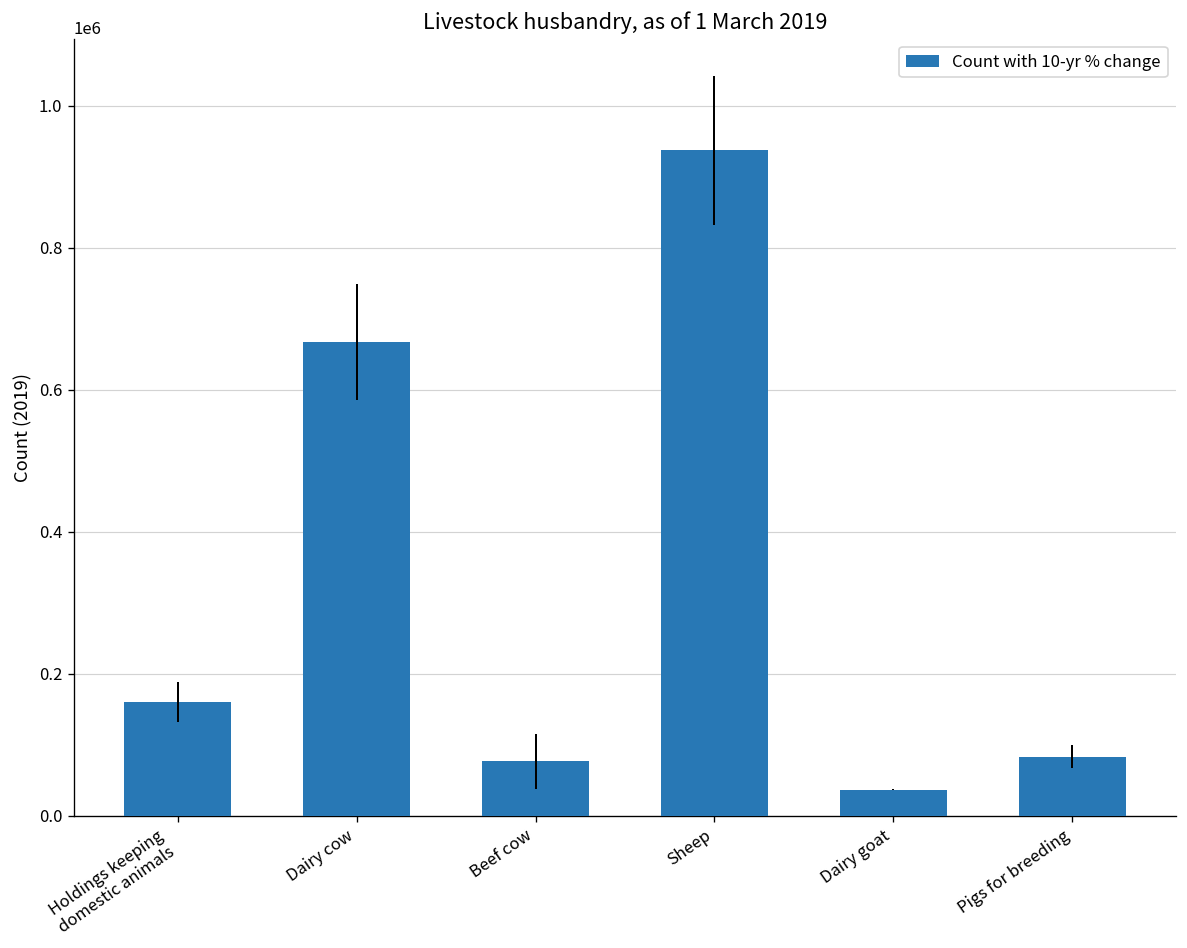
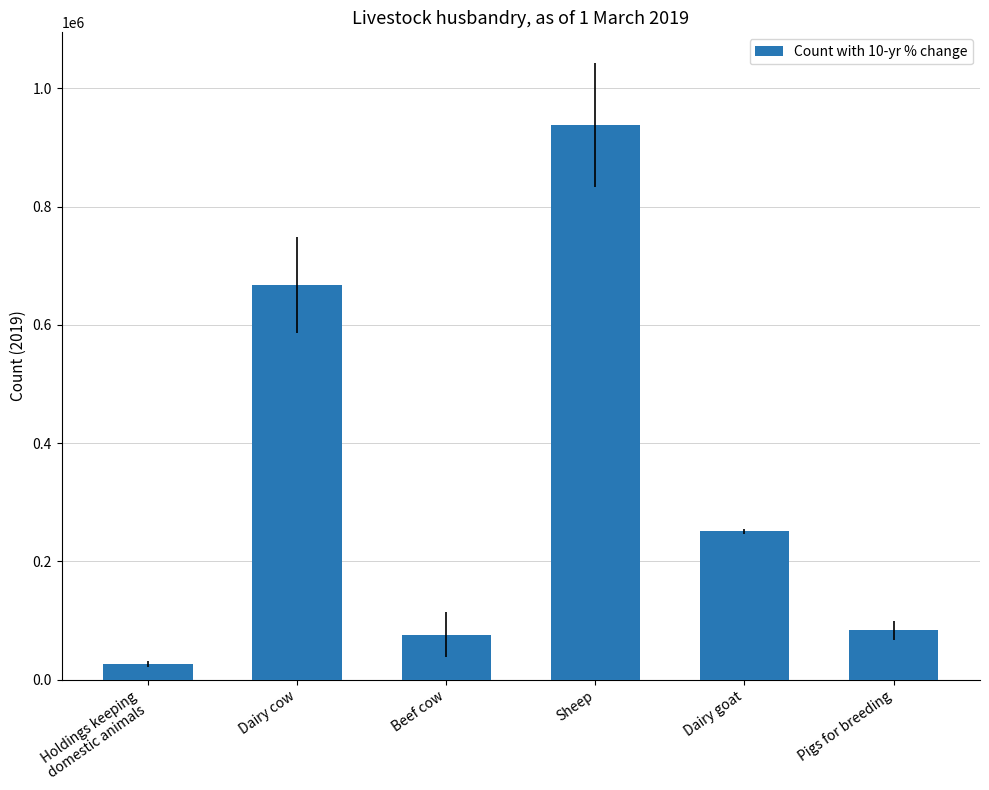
  {
-   "Holdings keeping domestic animals": 160000,
+   "Holdings keeping domestic animals": 30000,
    "Dairy cow": 670000,
    "Beef cow": 80000,
    "Sheep": 940000,
-   "Dairy goat": 40000,
+   "Dairy goat": 250000,
    "Pigs for breeding": 80000
  }
